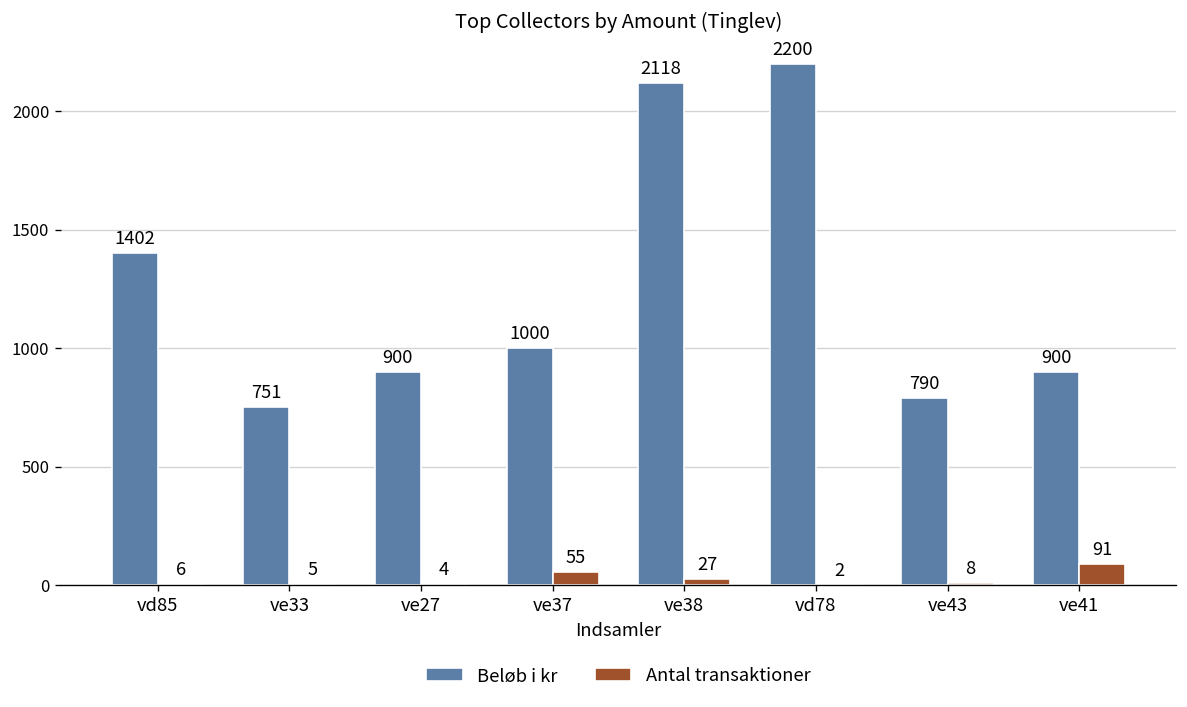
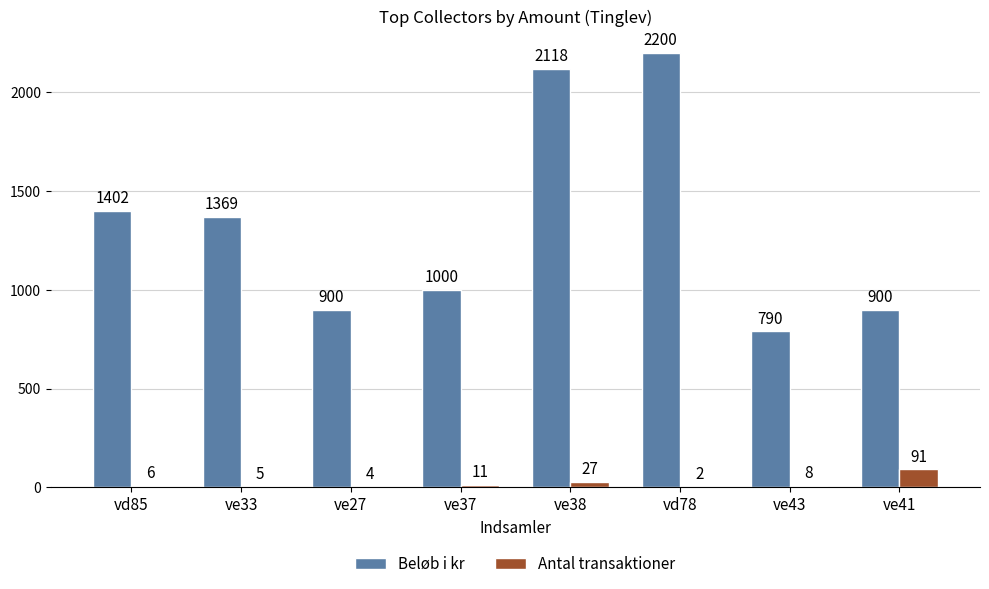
  {
    "Beløb i kr": {
      "vd85": 1402,
-     "ve33": 751,
+     "ve33": 1369,
      "ve27": 900,
      "ve37": 1000,
      "ve38": 2118,
      "vd78": 2200,
      "ve43": 790,
      "ve41": 900
    },
    "Antal transaktioner": {
      "vd85": 6,
      "ve33": 5,
      "ve27": 4,
-     "ve37": 55,
+     "ve37": 11,
      "ve38": 27,
      "vd78": 2,
      "ve43": 8,
      "ve41": 91
    }
  }
